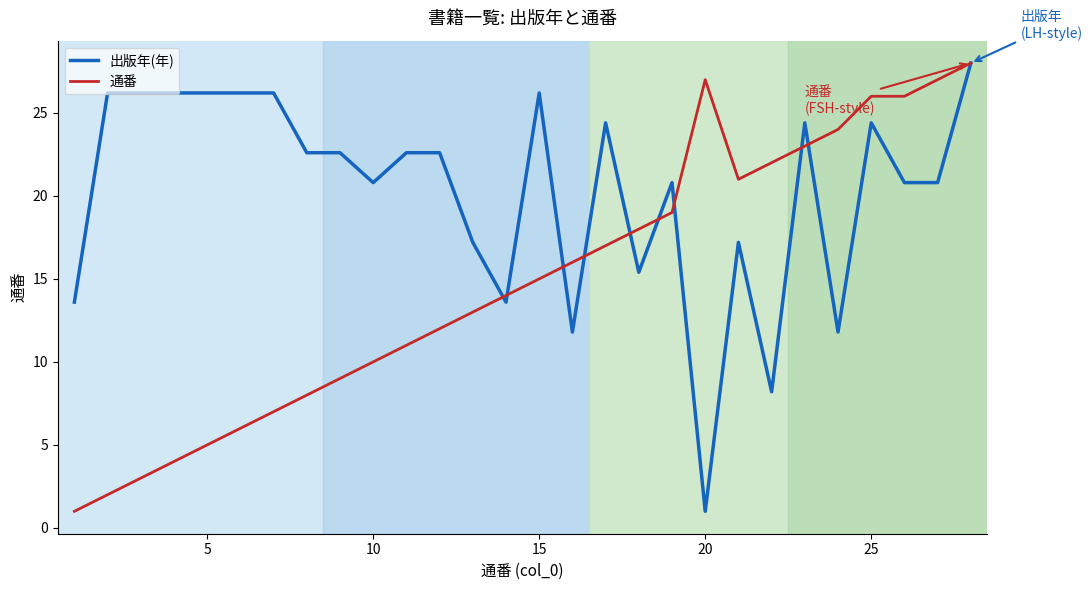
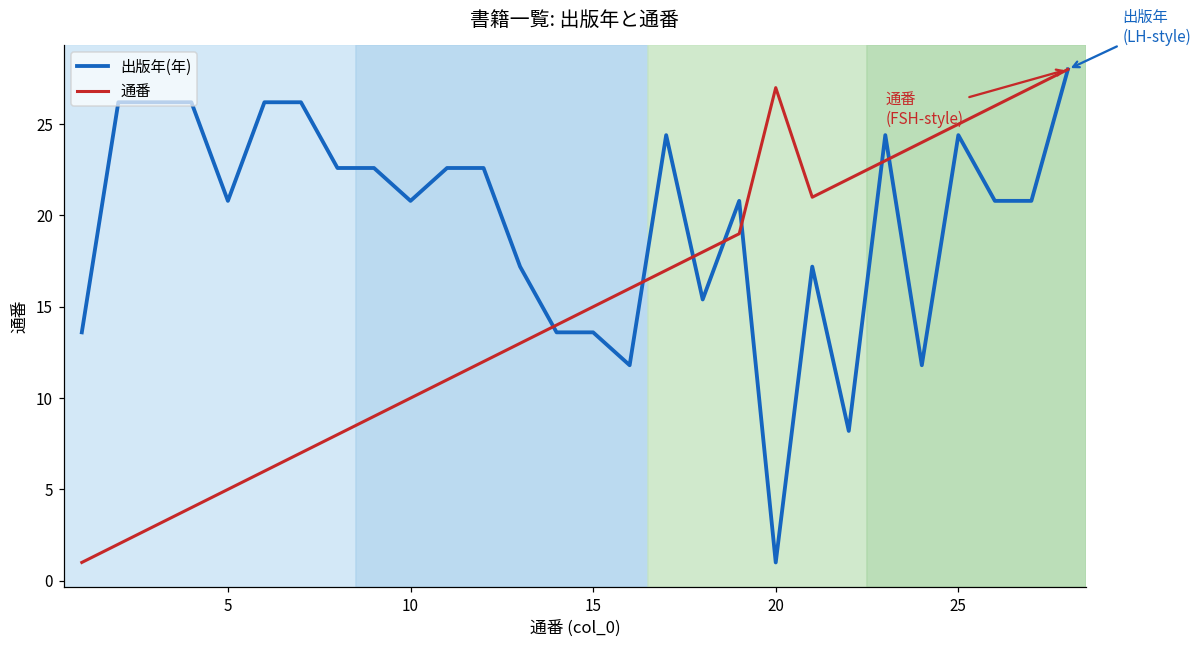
  {
    "出版年(年)": {
-     "5": 26.2,
+     "5": 20.8,
      "10": 20.8,
-     "15": 26.2,
+     "15": 13.6,
      "20": 1.0,
      "25": 24.4
    },
    "通番": {
      "5": 5,
      "10": 10,
      "15": 15,
      "20": 27,
-     "25": 26
+     "25": 25
    }
  }
